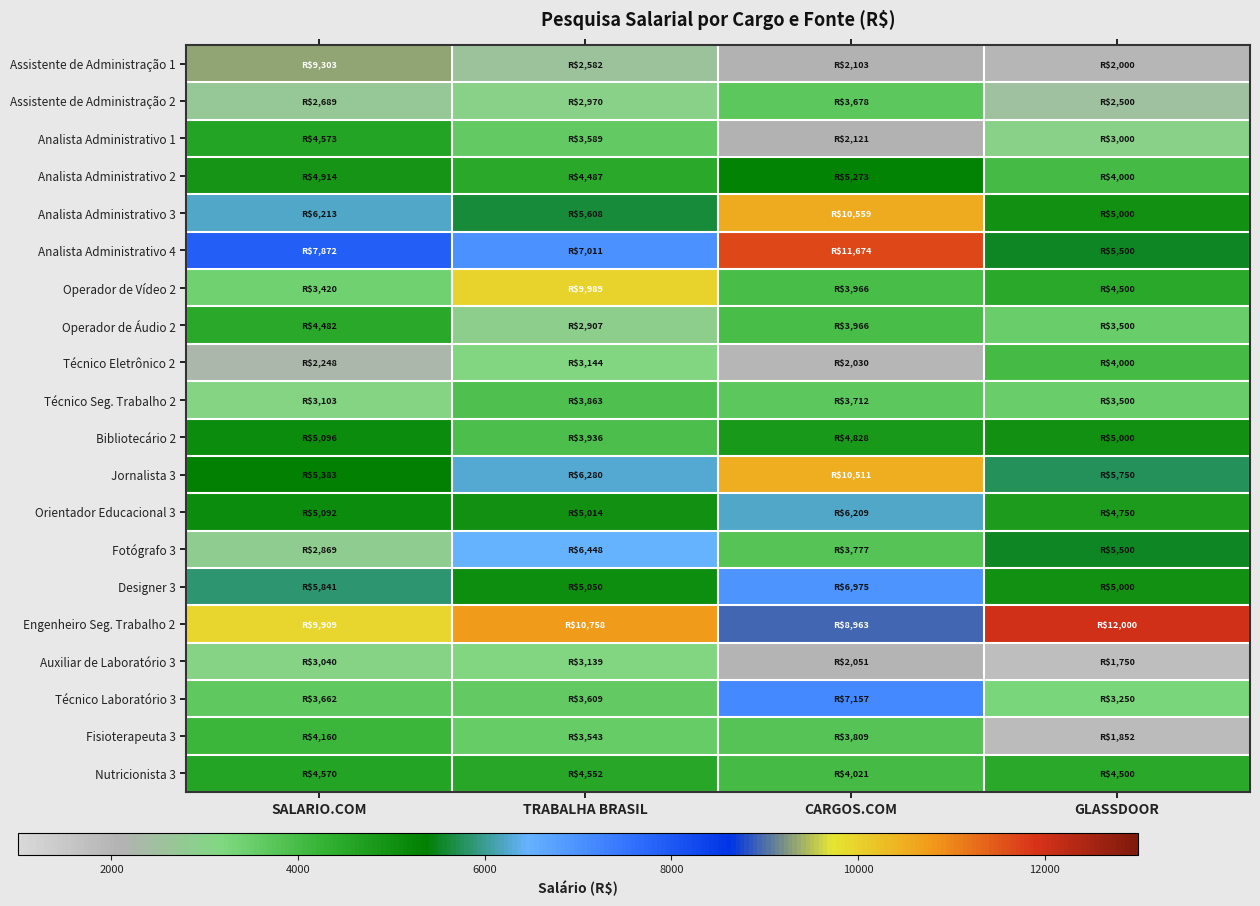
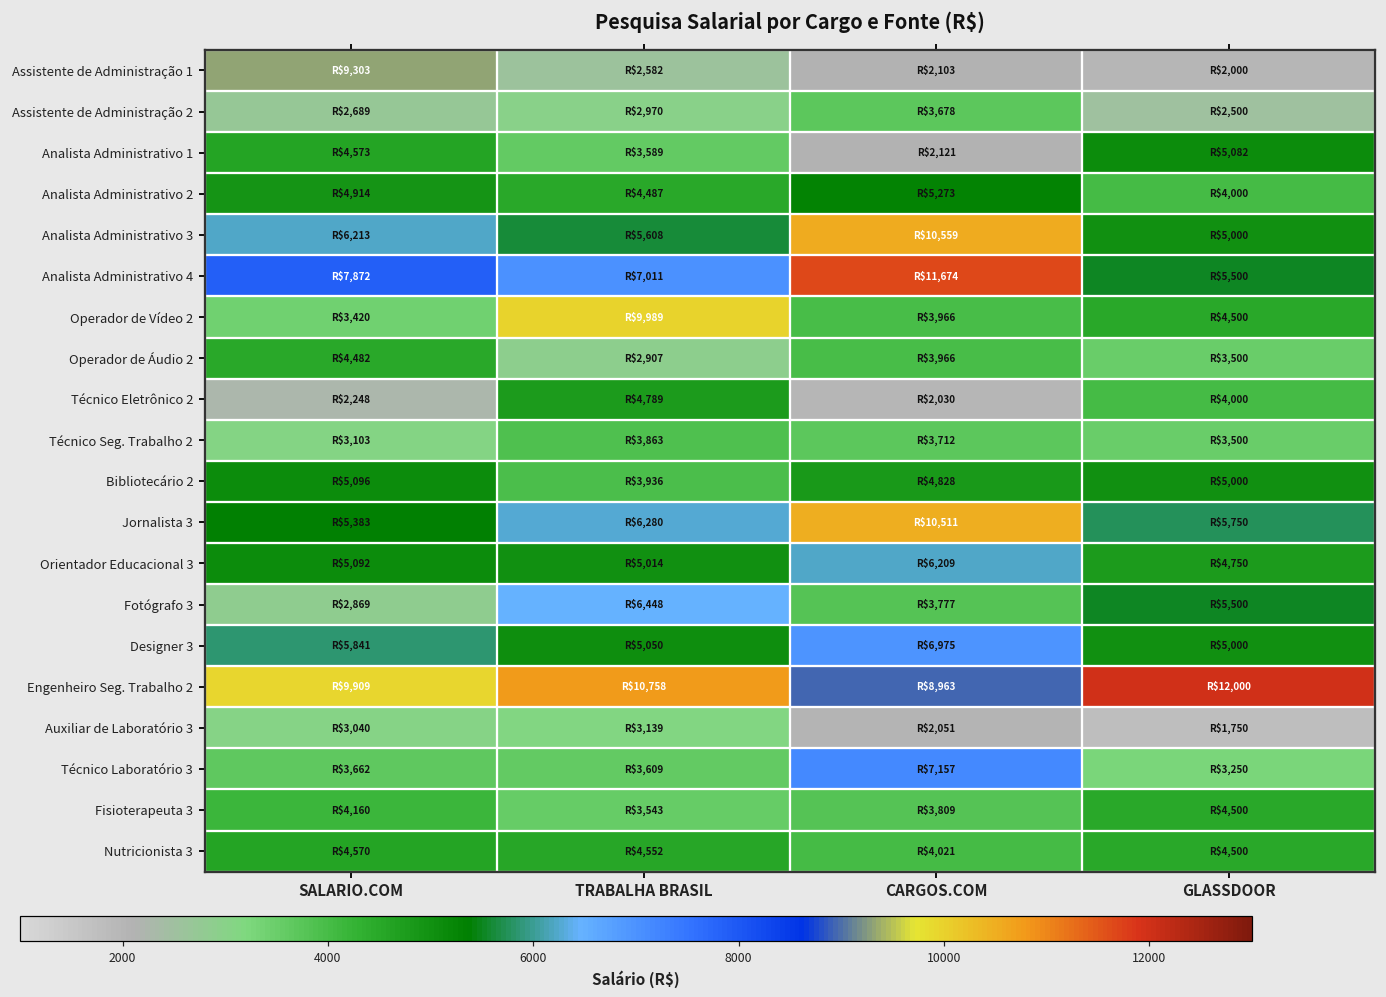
  {
    "Assistente de Administração 1": {
      "SALARIO.COM": "$9,303",
      "TRABALHA BRASIL": "$2,582",
      "CARGOS.COM": "$2,103",
      "GLASSDOOR": "$2,000"
    },
    "Assistente de Administração 2": {
      "SALARIO.COM": "$2,689",
      "TRABALHA BRASIL": "$2,970",
      "CARGOS.COM": "$3,678",
      "GLASSDOOR": "$2,500"
    },
    "Analista Administrativo 1": {
      "SALARIO.COM": "$4,573",
      "TRABALHA BRASIL": "$3,589",
      "CARGOS.COM": "$2,121",
-     "GLASSDOOR": "$3,000"
+     "GLASSDOOR": "$5,082"
    },
    "Analista Administrativo 2": {
      "SALARIO.COM": "$4,914",
      "TRABALHA BRASIL": "$4,487",
      "CARGOS.COM": "$5,273",
      "GLASSDOOR": "$4,000"
    },
    "Analista Administrativo 3": {
      "SALARIO.COM": "$6,213",
      "TRABALHA BRASIL": "$5,608",
      "CARGOS.COM": "$10,559",
      "GLASSDOOR": "$5,000"
    },
    "Analista Administrativo 4": {
      "SALARIO.COM": "$7,872",
      "TRABALHA BRASIL": "$7,011",
      "CARGOS.COM": "$11,674",
      "GLASSDOOR": "$5,500"
    },
    "Operador de Vídeo 2": {
      "SALARIO.COM": "$3,420",
      "TRABALHA BRASIL": "$9,989",
      "CARGOS.COM": "$3,966",
      "GLASSDOOR": "$4,500"
    },
    "Operador de Áudio 2": {
      "SALARIO.COM": "$4,482",
      "TRABALHA BRASIL": "$2,907",
      "CARGOS.COM": "$3,966",
      "GLASSDOOR": "$3,500"
    },
    "Técnico Eletrônico 2": {
      "SALARIO.COM": "$2,248",
-     "TRABALHA BRASIL": "$3,144",
+     "TRABALHA BRASIL": "$4,789",
      "CARGOS.COM": "$2,030",
      "GLASSDOOR": "$4,000"
    },
    "Técnico Seg. Trabalho 2": {
      "SALARIO.COM": "$3,103",
      "TRABALHA BRASIL": "$3,863",
      "CARGOS.COM": "$3,712",
      "GLASSDOOR": "$3,500"
    },
    "Bibliotecário 2": {
      "SALARIO.COM": "$5,096",
      "TRABALHA BRASIL": "$3,936",
      "CARGOS.COM": "$4,828",
      "GLASSDOOR": "$5,000"
    },
    "Jornalista 3": {
      "SALARIO.COM": "$5,383",
      "TRABALHA BRASIL": "$6,280",
      "CARGOS.COM": "$10,511",
      "GLASSDOOR": "$5,750"
    },
    "Orientador Educacional 3": {
      "SALARIO.COM": "$5,092",
      "TRABALHA BRASIL": "$5,014",
      "CARGOS.COM": "$6,209",
      "GLASSDOOR": "$4,750"
    },
    "Fotógrafo 3": {
      "SALARIO.COM": "$2,869",
      "TRABALHA BRASIL": "$6,448",
      "CARGOS.COM": "$3,777",
      "GLASSDOOR": "$5,500"
    },
    "Designer 3": {
      "SALARIO.COM": "$5,841",
      "TRABALHA BRASIL": "$5,050",
      "CARGOS.COM": "$6,975",
      "GLASSDOOR": "$5,000"
    },
    "Engenheiro Seg. Trabalho 2": {
      "SALARIO.COM": "$9,909",
      "TRABALHA BRASIL": "$10,758",
      "CARGOS.COM": "$8,963",
      "GLASSDOOR": "$12,000"
    },
    "Auxiliar de Laboratório 3": {
      "SALARIO.COM": "$3,040",
      "TRABALHA BRASIL": "$3,139",
      "CARGOS.COM": "$2,051",
      "GLASSDOOR": "$1,750"
    },
    "Técnico Laboratório 3": {
      "SALARIO.COM": "$3,662",
      "TRABALHA BRASIL": "$3,609",
      "CARGOS.COM": "$7,157",
      "GLASSDOOR": "$3,250"
    },
    "Fisioterapeuta 3": {
      "SALARIO.COM": "$4,160",
      "TRABALHA BRASIL": "$3,543",
      "CARGOS.COM": "$3,809",
-     "GLASSDOOR": "$1,852"
+     "GLASSDOOR": "$4,500"
    },
    "Nutricionista 3": {
      "SALARIO.COM": "$4,570",
      "TRABALHA BRASIL": "$4,552",
      "CARGOS.COM": "$4,021",
      "GLASSDOOR": "$4,500"
    }
  }
